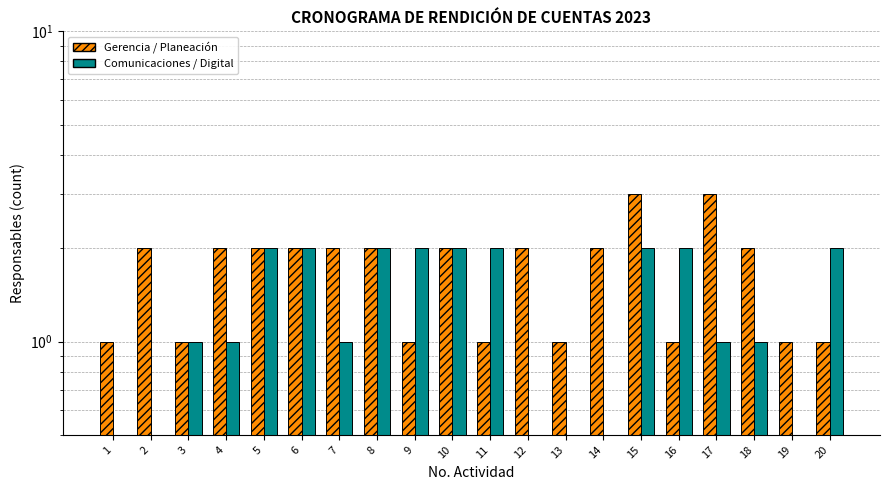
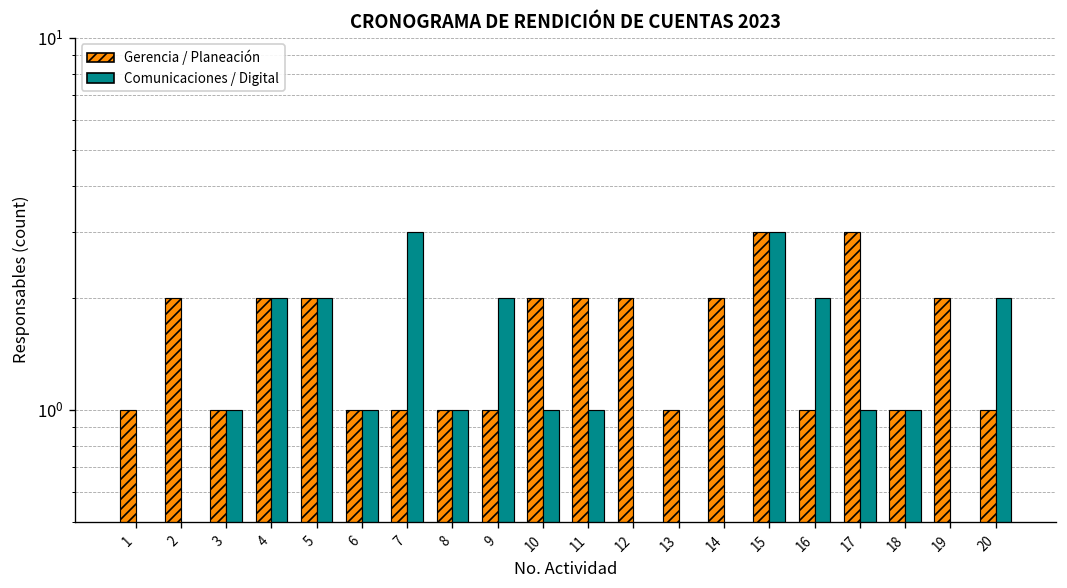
  {
    "Gerencia / Planeación": {
      "1": 1,
      "2": 2,
      "3": 1,
      "4": 2,
      "5": 2,
-     "6": 2,
-     "7": 2,
-     "8": 2,
+     "6": 1,
+     "7": 1,
+     "8": 1,
      "9": 1,
      "10": 2,
-     "11": 1,
+     "11": 2,
      "12": 2,
      "13": 1,
      "14": 2,
      "15": 3,
      "16": 1,
      "17": 3,
-     "18": 2,
-     "19": 1,
+     "18": 1,
+     "19": 2,
      "20": 1
    },
    "Comunicaciones / Digital": {
      "3": 1,
-     "4": 1,
+     "4": 2,
      "5": 2,
-     "6": 2,
-     "7": 1,
-     "8": 2,
+     "6": 1,
+     "7": 3,
+     "8": 1,
      "9": 2,
-     "10": 2,
-     "11": 2,
-     "15": 2,
+     "10": 1,
+     "11": 1,
+     "15": 3,
      "16": 2,
      "17": 1,
      "18": 1,
      "20": 2
    }
  }
